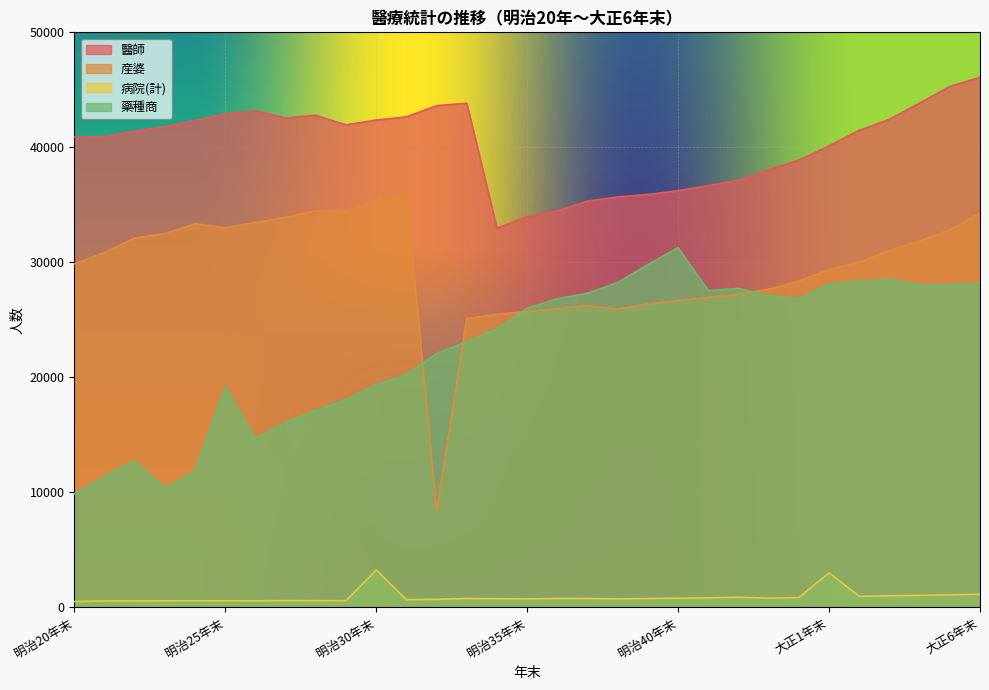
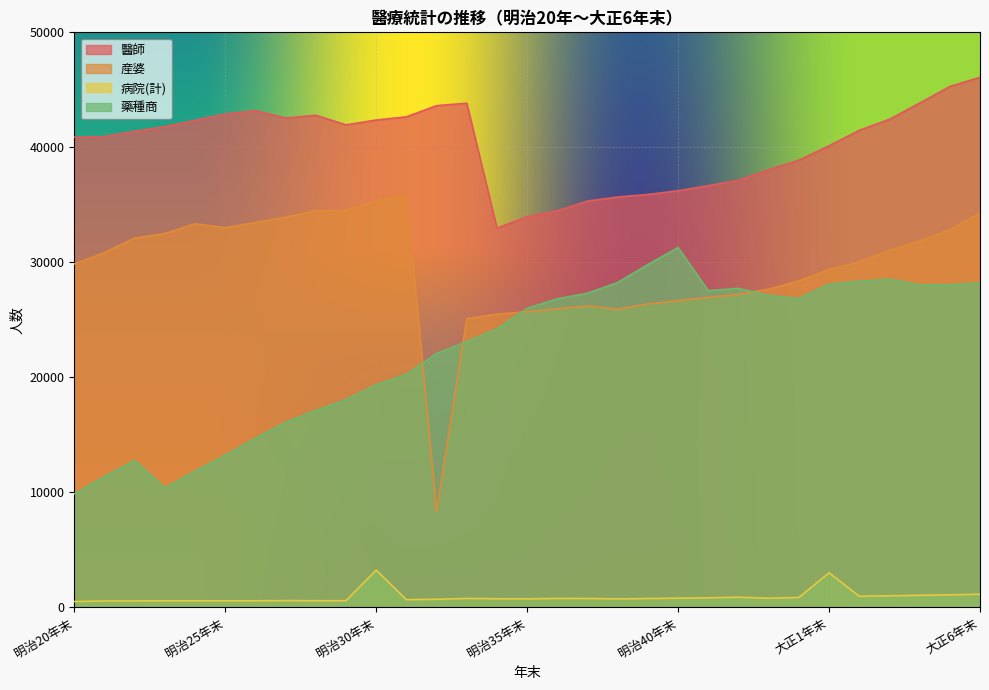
  {
    "病院(計)": {
      "明治20年末": 500,
      "明治25年末": 600,
      "明治30年末": 3200,
      "明治35年末": 700,
      "明治40年末": 800,
      "大正1年末": 3000,
      "大正6年末": 1200
    },
    "藥種商": {
      "明治20年末": 9900,
-     "明治25年末": 19200,
+     "明治25年末": 13200,
      "明治30年末": 19400,
      "明治35年末": 26000,
      "明治40年末": 31300,
      "大正1年末": 28100,
      "大正6年末": 28200
    }
  }
